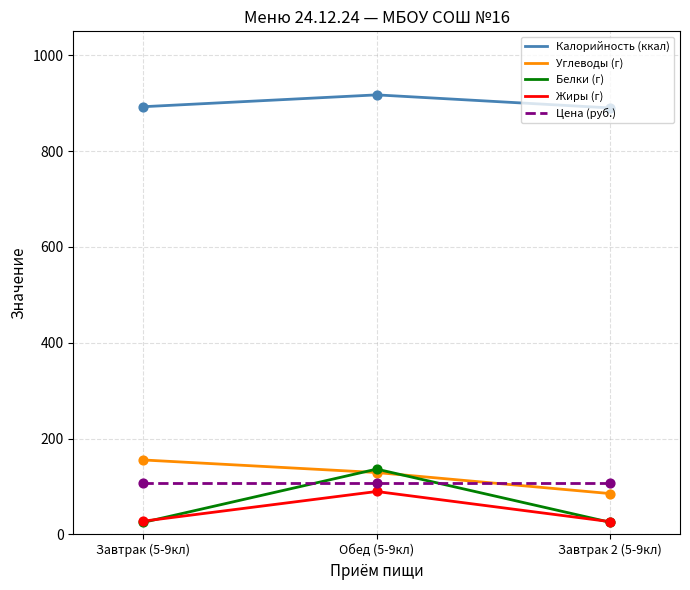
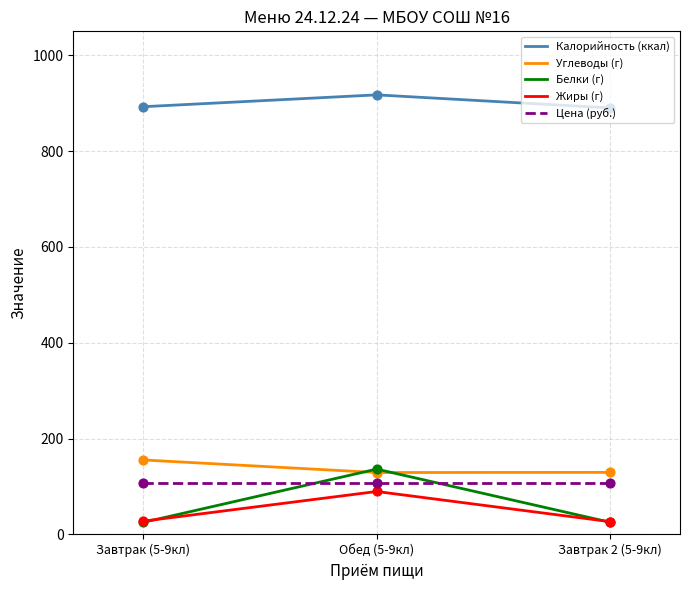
  {
    "Калорийность (ккал)": {
      "Завтрак (5-9кл)": 890,
      "Обед (5-9кл)": 920
    },
    "Углеводы (г)": {
      "Завтрак (5-9кл)": 160,
      "Обед (5-9кл)": 130,
-     "Завтрак 2 (5-9кл)": 90
+     "Завтрак 2 (5-9кл)": 130
    },
    "Белки (г)": {
      "Обед (5-9кл)": 140
    },
    "Жиры (г)": {
      "Обед (5-9кл)": 90
    },
    "Цена (руб.)": {
      "Завтрак (5-9кл)": 110,
      "Обед (5-9кл)": 110,
      "Завтрак 2 (5-9кл)": 110
    }
  }
